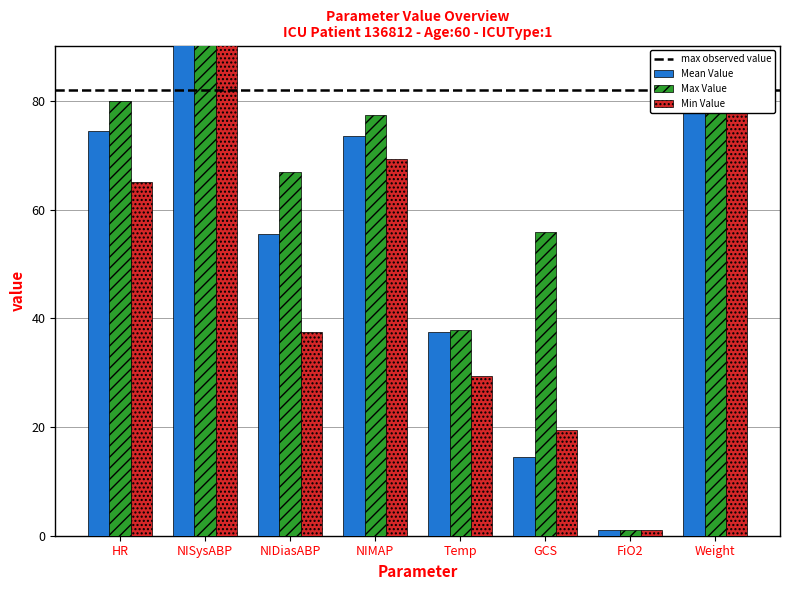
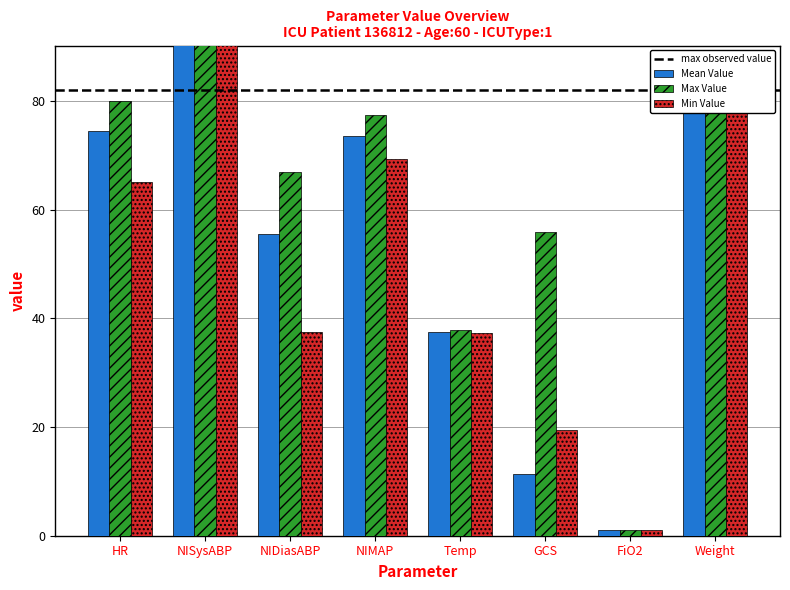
  {
    "Mean Value": {
      "HR": 75,
      "NIDiasABP": 56,
      "NIMAP": 74,
      "Temp": 38,
-     "GCS": 15,
+     "GCS": 11,
      "FiO2": 1
    },
    "Max Value": {
      "HR": 80,
      "NIDiasABP": 67,
      "NIMAP": 77,
      "Temp": 38,
      "GCS": 56,
      "FiO2": 1
    },
    "Min Value": {
      "HR": 65,
      "NIDiasABP": 38,
      "NIMAP": 69,
-     "Temp": 29,
+     "Temp": 37,
      "GCS": 19,
      "FiO2": 1
    }
  }
